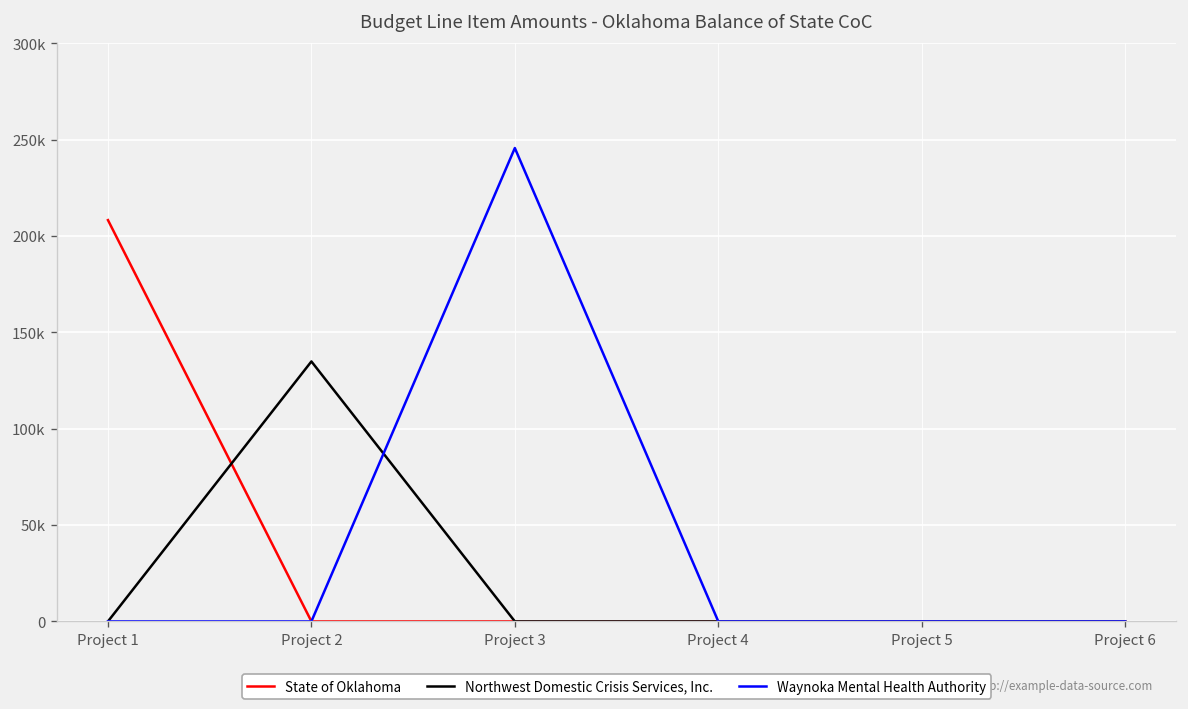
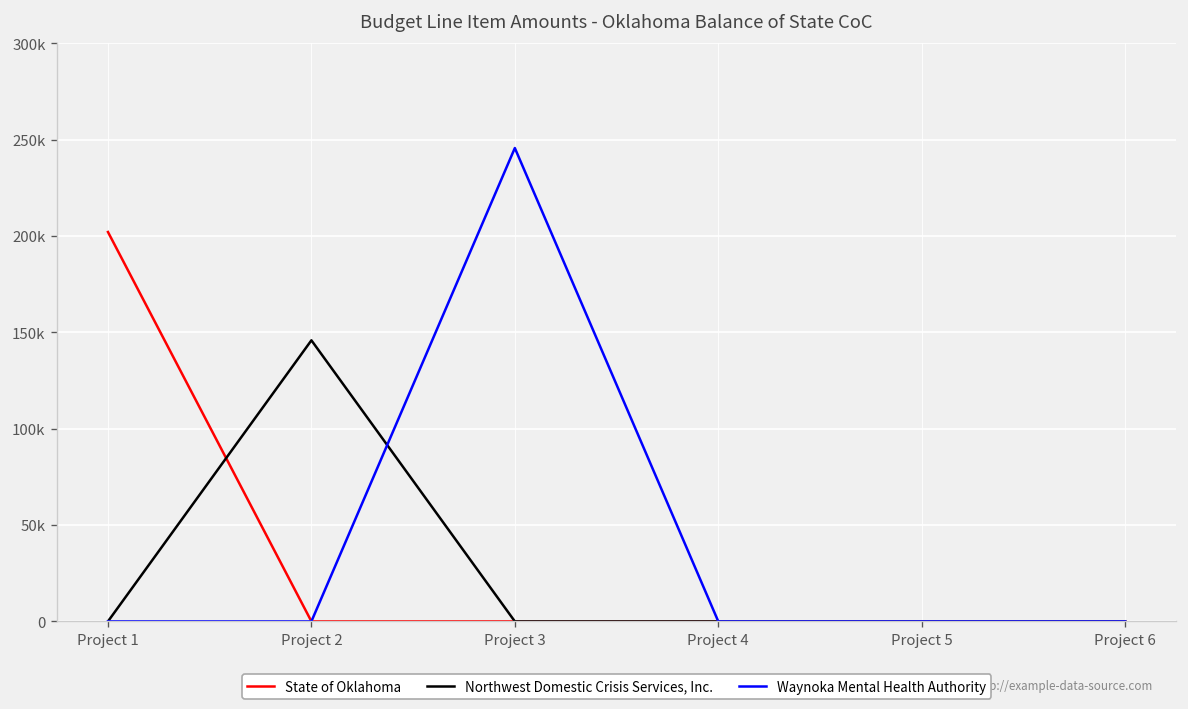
  {
    "State of Oklahoma": {
-     "Project 1": 208000
+     "Project 1": 202000
    },
    "Northwest Domestic Crisis Services, Inc.": {
-     "Project 2": 135000
+     "Project 2": 146000
    },
    "Waynoka Mental Health Authority": {
      "Project 3": 246000
    }
  }
